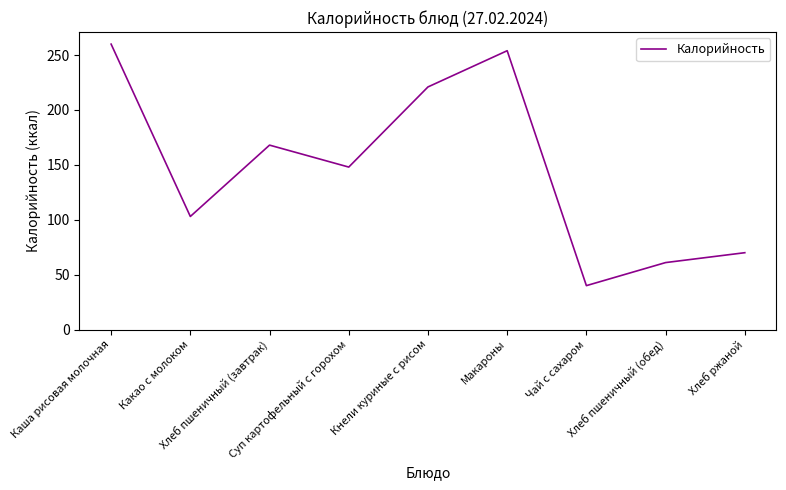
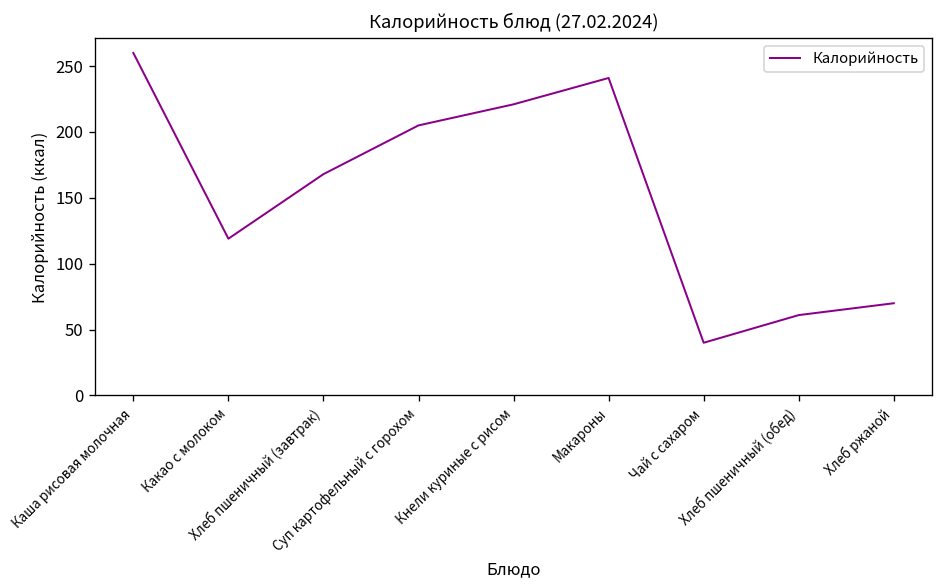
  {
    "Каша рисовая молочная": 260,
-   "Какао с молоком": 103,
+   "Какао с молоком": 119,
    "Хлеб пшеничный (завтрак)": 168,
-   "Суп картофельный с горохом": 148,
+   "Суп картофельный с горохом": 205,
    "Кнели куриные с рисом": 221,
-   "Макароны": 254,
+   "Макароны": 241,
    "Чай с сахаром": 40,
    "Хлеб пшеничный (обед)": 61,
    "Хлеб ржаной": 70
  }
